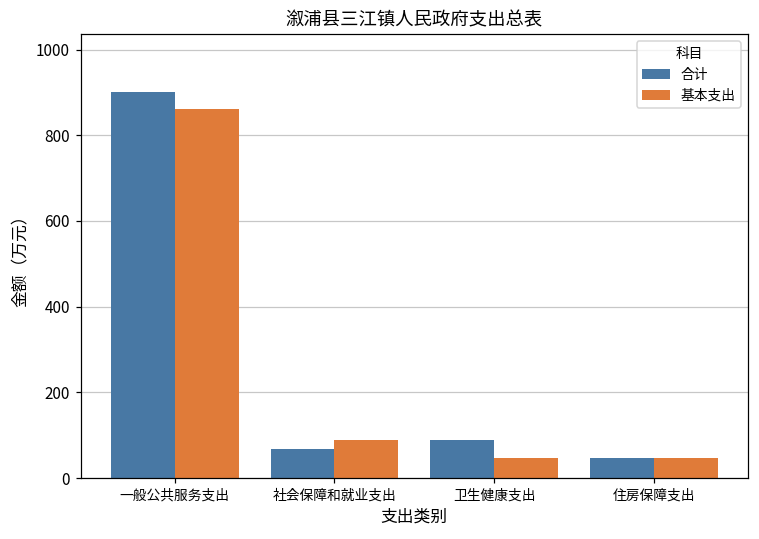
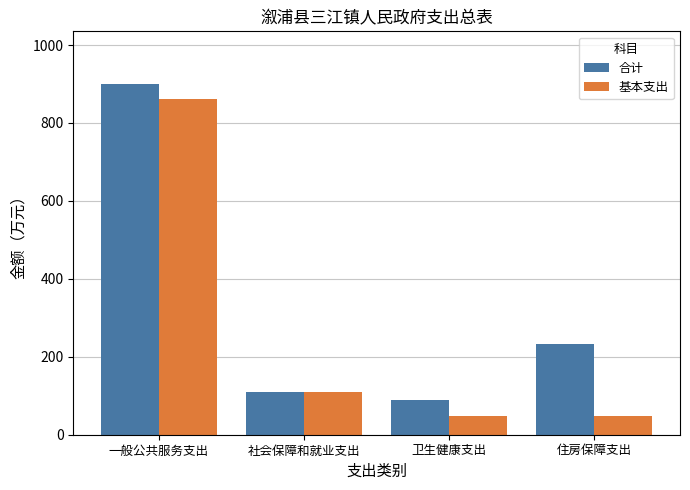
  {
    "合计": {
      "一般公共服务支出": 900,
-     "社会保障和就业支出": 70,
+     "社会保障和就业支出": 110,
      "卫生健康支出": 90,
-     "住房保障支出": 50
+     "住房保障支出": 230
    },
    "基本支出": {
      "一般公共服务支出": 860,
-     "社会保障和就业支出": 90,
+     "社会保障和就业支出": 110,
      "卫生健康支出": 50,
      "住房保障支出": 50
    }
  }
